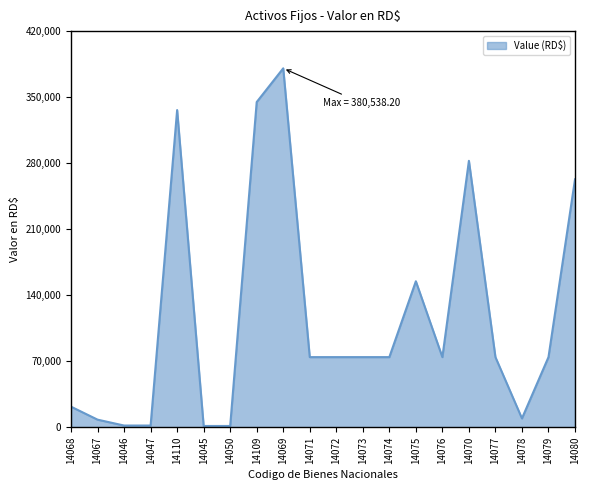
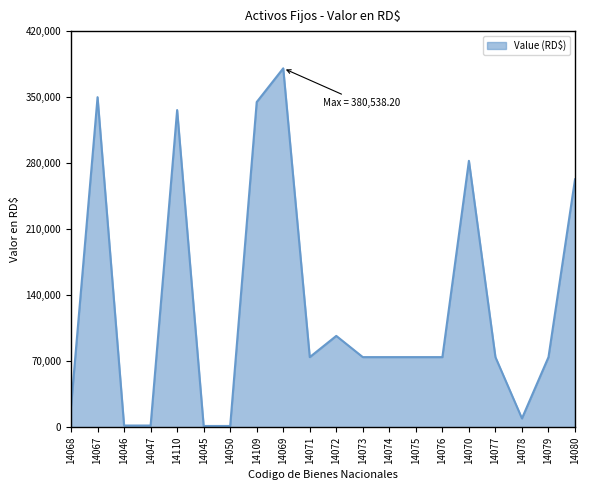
  {
    "14068": "20,000",
-   "14067": "10,000",
+   "14067": "350,000",
    "14046": "0",
    "14047": "0",
    "14110": "340,000",
    "14045": "0",
    "14050": "0",
    "14109": "340,000",
    "14071": "70,000",
-   "14072": "70,000",
+   "14072": "100,000",
    "14073": "70,000",
    "14074": "70,000",
-   "14075": "150,000",
+   "14075": "70,000",
    "14076": "70,000",
    "14070": "280,000",
    "14077": "70,000",
    "14078": "10,000",
    "14079": "70,000",
    "14080": "260,000"
  }
